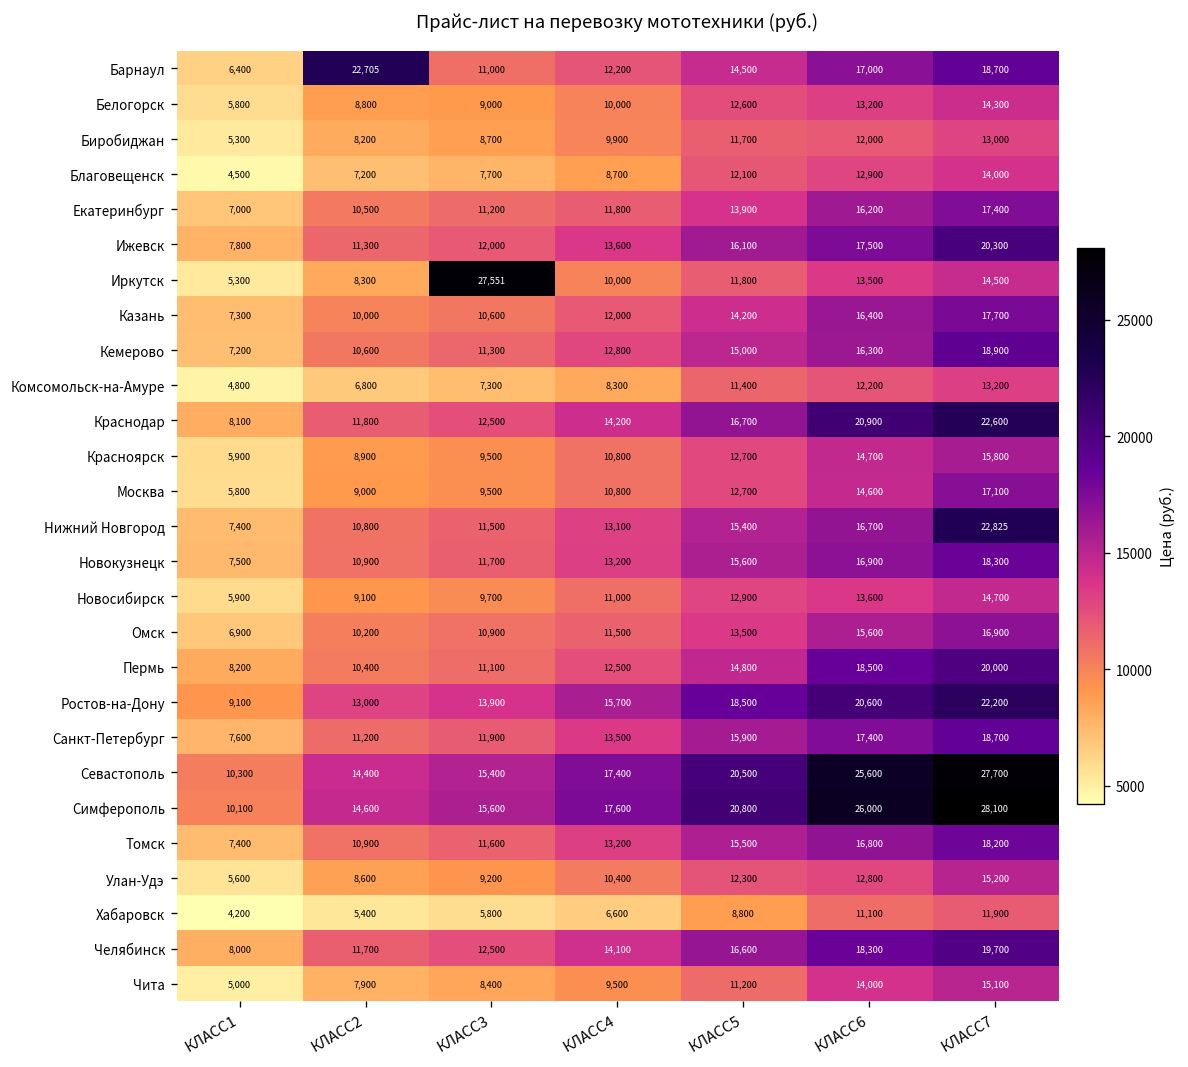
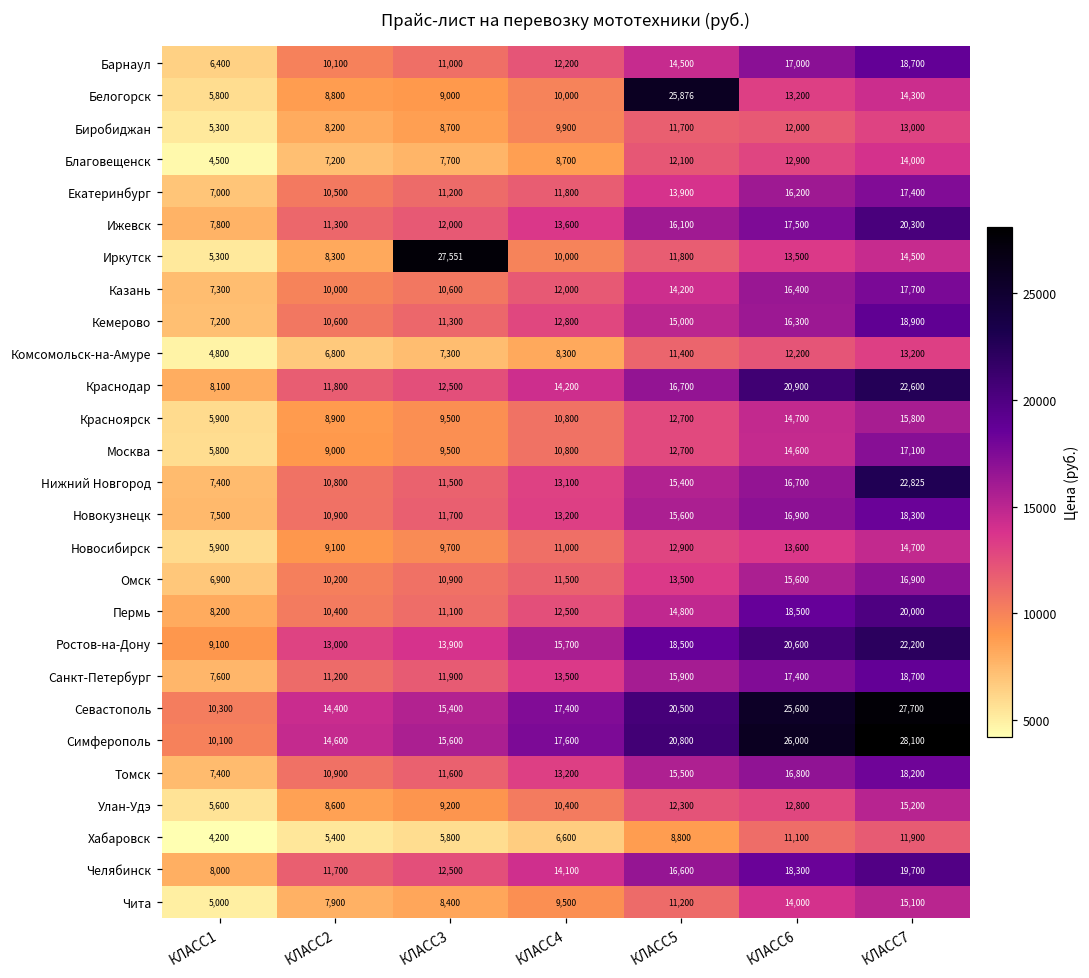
  {
    "Барнаул": {
      "КЛАСС1": "6,400",
-     "КЛАСС2": "22,705",
+     "КЛАСС2": "10,100",
      "КЛАСС3": "11,000",
      "КЛАСС4": "12,200",
      "КЛАСС5": "14,500",
      "КЛАСС6": "17,000",
      "КЛАСС7": "18,700"
    },
    "Белогорск": {
      "КЛАСС1": "5,800",
      "КЛАСС2": "8,800",
      "КЛАСС3": "9,000",
      "КЛАСС4": "10,000",
-     "КЛАСС5": "12,600",
+     "КЛАСС5": "25,876",
      "КЛАСС6": "13,200",
      "КЛАСС7": "14,300"
    },
    "Биробиджан": {
      "КЛАСС1": "5,300",
      "КЛАСС2": "8,200",
      "КЛАСС3": "8,700",
      "КЛАСС4": "9,900",
      "КЛАСС5": "11,700",
      "КЛАСС6": "12,000",
      "КЛАСС7": "13,000"
    },
    "Благовещенск": {
      "КЛАСС1": "4,500",
      "КЛАСС2": "7,200",
      "КЛАСС3": "7,700",
      "КЛАСС4": "8,700",
      "КЛАСС5": "12,100",
      "КЛАСС6": "12,900",
      "КЛАСС7": "14,000"
    },
    "Екатеринбург": {
      "КЛАСС1": "7,000",
      "КЛАСС2": "10,500",
      "КЛАСС3": "11,200",
      "КЛАСС4": "11,800",
      "КЛАСС5": "13,900",
      "КЛАСС6": "16,200",
      "КЛАСС7": "17,400"
    },
    "Ижевск": {
      "КЛАСС1": "7,800",
      "КЛАСС2": "11,300",
      "КЛАСС3": "12,000",
      "КЛАСС4": "13,600",
      "КЛАСС5": "16,100",
      "КЛАСС6": "17,500",
      "КЛАСС7": "20,300"
    },
    "Иркутск": {
      "КЛАСС1": "5,300",
      "КЛАСС2": "8,300",
      "КЛАСС3": "27,551",
      "КЛАСС4": "10,000",
      "КЛАСС5": "11,800",
      "КЛАСС6": "13,500",
      "КЛАСС7": "14,500"
    },
    "Казань": {
      "КЛАСС1": "7,300",
      "КЛАСС2": "10,000",
      "КЛАСС3": "10,600",
      "КЛАСС4": "12,000",
      "КЛАСС5": "14,200",
      "КЛАСС6": "16,400",
      "КЛАСС7": "17,700"
    },
    "Кемерово": {
      "КЛАСС1": "7,200",
      "КЛАСС2": "10,600",
      "КЛАСС3": "11,300",
      "КЛАСС4": "12,800",
      "КЛАСС5": "15,000",
      "КЛАСС6": "16,300",
      "КЛАСС7": "18,900"
    },
    "Комсомольск-на-Амуре": {
      "КЛАСС1": "4,800",
      "КЛАСС2": "6,800",
      "КЛАСС3": "7,300",
      "КЛАСС4": "8,300",
      "КЛАСС5": "11,400",
      "КЛАСС6": "12,200",
      "КЛАСС7": "13,200"
    },
    "Краснодар": {
      "КЛАСС1": "8,100",
      "КЛАСС2": "11,800",
      "КЛАСС3": "12,500",
      "КЛАСС4": "14,200",
      "КЛАСС5": "16,700",
      "КЛАСС6": "20,900",
      "КЛАСС7": "22,600"
    },
    "Красноярск": {
      "КЛАСС1": "5,900",
      "КЛАСС2": "8,900",
      "КЛАСС3": "9,500",
      "КЛАСС4": "10,800",
      "КЛАСС5": "12,700",
      "КЛАСС6": "14,700",
      "КЛАСС7": "15,800"
    },
    "Москва": {
      "КЛАСС1": "5,800",
      "КЛАСС2": "9,000",
      "КЛАСС3": "9,500",
      "КЛАСС4": "10,800",
      "КЛАСС5": "12,700",
      "КЛАСС6": "14,600",
      "КЛАСС7": "17,100"
    },
    "Нижний Новгород": {
      "КЛАСС1": "7,400",
      "КЛАСС2": "10,800",
      "КЛАСС3": "11,500",
      "КЛАСС4": "13,100",
      "КЛАСС5": "15,400",
      "КЛАСС6": "16,700",
      "КЛАСС7": "22,825"
    },
    "Новокузнецк": {
      "КЛАСС1": "7,500",
      "КЛАСС2": "10,900",
      "КЛАСС3": "11,700",
      "КЛАСС4": "13,200",
      "КЛАСС5": "15,600",
      "КЛАСС6": "16,900",
      "КЛАСС7": "18,300"
    },
    "Новосибирск": {
      "КЛАСС1": "5,900",
      "КЛАСС2": "9,100",
      "КЛАСС3": "9,700",
      "КЛАСС4": "11,000",
      "КЛАСС5": "12,900",
      "КЛАСС6": "13,600",
      "КЛАСС7": "14,700"
    },
    "Омск": {
      "КЛАСС1": "6,900",
      "КЛАСС2": "10,200",
      "КЛАСС3": "10,900",
      "КЛАСС4": "11,500",
      "КЛАСС5": "13,500",
      "КЛАСС6": "15,600",
      "КЛАСС7": "16,900"
    },
    "Пермь": {
      "КЛАСС1": "8,200",
      "КЛАСС2": "10,400",
      "КЛАСС3": "11,100",
      "КЛАСС4": "12,500",
      "КЛАСС5": "14,800",
      "КЛАСС6": "18,500",
      "КЛАСС7": "20,000"
    },
    "Ростов-на-Дону": {
      "КЛАСС1": "9,100",
      "КЛАСС2": "13,000",
      "КЛАСС3": "13,900",
      "КЛАСС4": "15,700",
      "КЛАСС5": "18,500",
      "КЛАСС6": "20,600",
      "КЛАСС7": "22,200"
    },
    "Санкт-Петербург": {
      "КЛАСС1": "7,600",
      "КЛАСС2": "11,200",
      "КЛАСС3": "11,900",
      "КЛАСС4": "13,500",
      "КЛАСС5": "15,900",
      "КЛАСС6": "17,400",
      "КЛАСС7": "18,700"
    },
    "Севастополь": {
      "КЛАСС1": "10,300",
      "КЛАСС2": "14,400",
      "КЛАСС3": "15,400",
      "КЛАСС4": "17,400",
      "КЛАСС5": "20,500",
      "КЛАСС6": "25,600",
      "КЛАСС7": "27,700"
    },
    "Симферополь": {
      "КЛАСС1": "10,100",
      "КЛАСС2": "14,600",
      "КЛАСС3": "15,600",
      "КЛАСС4": "17,600",
      "КЛАСС5": "20,800",
      "КЛАСС6": "26,000",
      "КЛАСС7": "28,100"
    },
    "Томск": {
      "КЛАСС1": "7,400",
      "КЛАСС2": "10,900",
      "КЛАСС3": "11,600",
      "КЛАСС4": "13,200",
      "КЛАСС5": "15,500",
      "КЛАСС6": "16,800",
      "КЛАСС7": "18,200"
    },
    "Улан-Удэ": {
      "КЛАСС1": "5,600",
      "КЛАСС2": "8,600",
      "КЛАСС3": "9,200",
      "КЛАСС4": "10,400",
      "КЛАСС5": "12,300",
      "КЛАСС6": "12,800",
      "КЛАСС7": "15,200"
    },
    "Хабаровск": {
      "КЛАСС1": "4,200",
      "КЛАСС2": "5,400",
      "КЛАСС3": "5,800",
      "КЛАСС4": "6,600",
      "КЛАСС5": "8,800",
      "КЛАСС6": "11,100",
      "КЛАСС7": "11,900"
    },
    "Челябинск": {
      "КЛАСС1": "8,000",
      "КЛАСС2": "11,700",
      "КЛАСС3": "12,500",
      "КЛАСС4": "14,100",
      "КЛАСС5": "16,600",
      "КЛАСС6": "18,300",
      "КЛАСС7": "19,700"
    },
    "Чита": {
      "КЛАСС1": "5,000",
      "КЛАСС2": "7,900",
      "КЛАСС3": "8,400",
      "КЛАСС4": "9,500",
      "КЛАСС5": "11,200",
      "КЛАСС6": "14,000",
      "КЛАСС7": "15,100"
    }
  }
